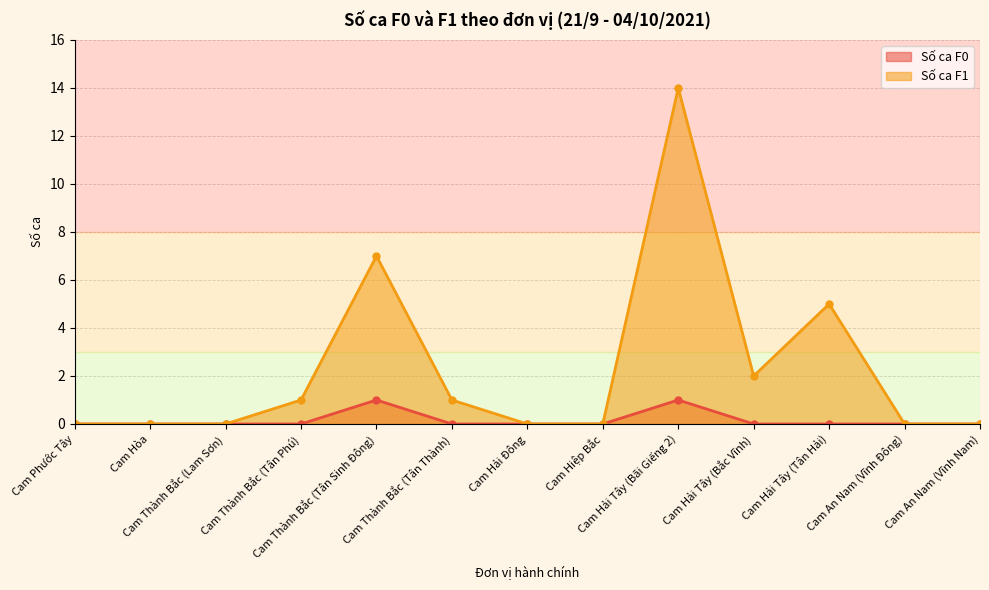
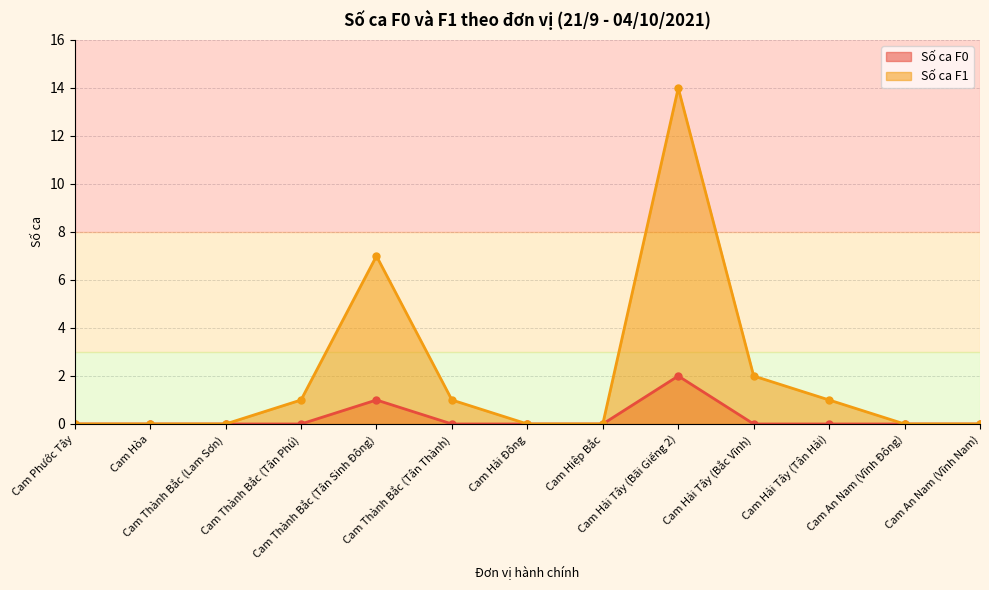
  {
    "Số ca F0": {
      "Cam Thành Bắc (Tân Phú)": 0,
      "Cam Thành Bắc (Tân Sinh Đông)": 1,
      "Cam Thành Bắc (Tân Thành)": 0,
-     "Cam Hải Tây (Bãi Giếng 2)": 1,
+     "Cam Hải Tây (Bãi Giếng 2)": 2,
      "Cam Hải Tây (Bắc Vĩnh)": 0,
      "Cam Hải Tây (Tân Hải)": 0
    },
    "Số ca F1": {
      "Cam Thành Bắc (Tân Phú)": 1,
      "Cam Thành Bắc (Tân Sinh Đông)": 7,
      "Cam Thành Bắc (Tân Thành)": 1,
      "Cam Hải Tây (Bãi Giếng 2)": 14,
      "Cam Hải Tây (Bắc Vĩnh)": 2,
-     "Cam Hải Tây (Tân Hải)": 5
+     "Cam Hải Tây (Tân Hải)": 1
    }
  }
